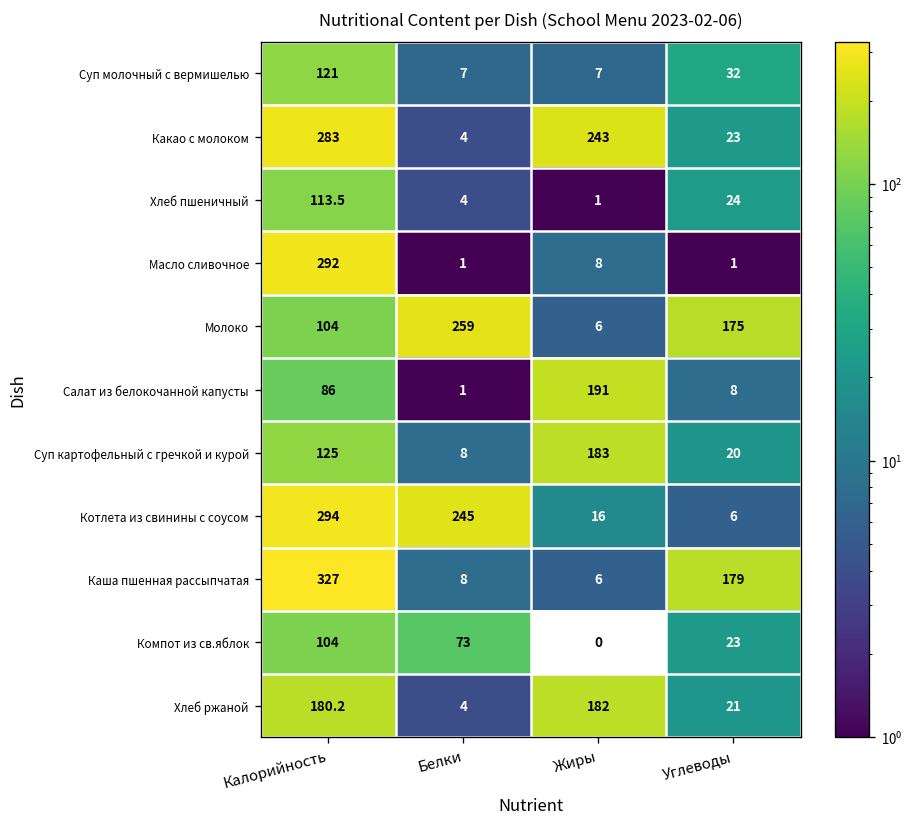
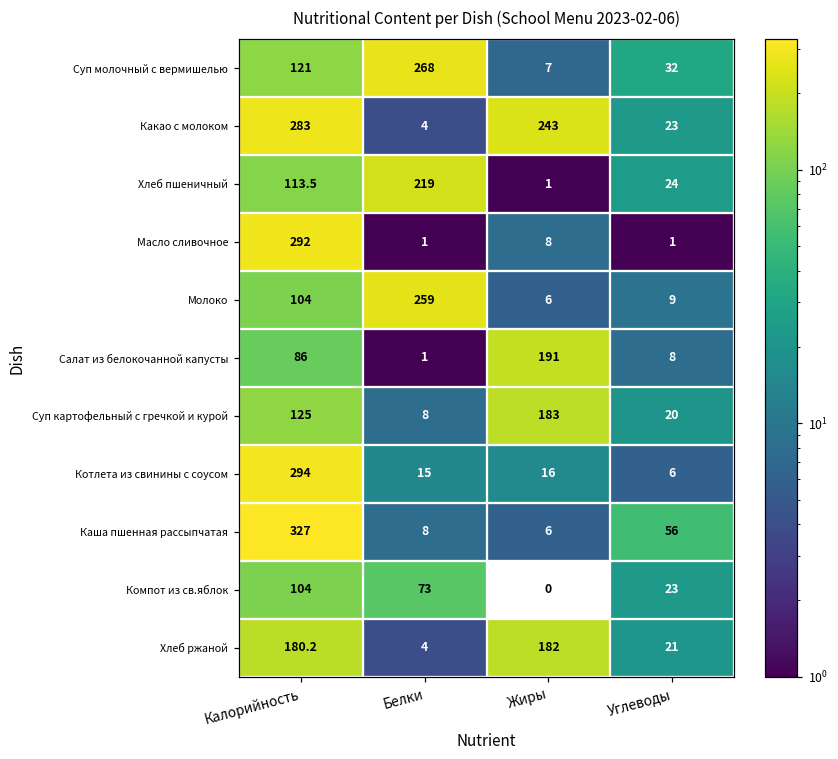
  {
    "Суп молочный с вермишелью": {
      "Калорийность": 121,
-     "Белки": 7,
+     "Белки": 268,
      "Жиры": 7,
      "Углеводы": 32
    },
    "Какао с молоком": {
      "Калорийность": 283,
      "Белки": 4,
      "Жиры": 243,
      "Углеводы": 23
    },
    "Хлеб пшеничный": {
      "Калорийность": 113.5,
-     "Белки": 4,
+     "Белки": 219,
      "Жиры": 1,
      "Углеводы": 24
    },
    "Масло сливочное": {
      "Калорийность": 292,
      "Белки": 1,
      "Жиры": 8,
      "Углеводы": 1
    },
    "Молоко": {
      "Калорийность": 104,
      "Белки": 259,
      "Жиры": 6,
-     "Углеводы": 175
+     "Углеводы": 9
    },
    "Салат из белокочанной капусты": {
      "Калорийность": 86,
      "Белки": 1,
      "Жиры": 191,
      "Углеводы": 8
    },
    "Суп картофельный с гречкой и курой": {
      "Калорийность": 125,
      "Белки": 8,
      "Жиры": 183,
      "Углеводы": 20
    },
    "Котлета из свинины с соусом": {
      "Калорийность": 294,
-     "Белки": 245,
+     "Белки": 15,
      "Жиры": 16,
      "Углеводы": 6
    },
    "Каша пшенная рассыпчатая": {
      "Калорийность": 327,
      "Белки": 8,
      "Жиры": 6,
-     "Углеводы": 179
+     "Углеводы": 56
    },
    "Компот из св.яблок": {
      "Калорийность": 104,
      "Белки": 73,
      "Жиры": 0,
      "Углеводы": 23
    },
    "Хлеб ржаной": {
      "Калорийность": 180.2,
      "Белки": 4,
      "Жиры": 182,
      "Углеводы": 21
    }
  }
